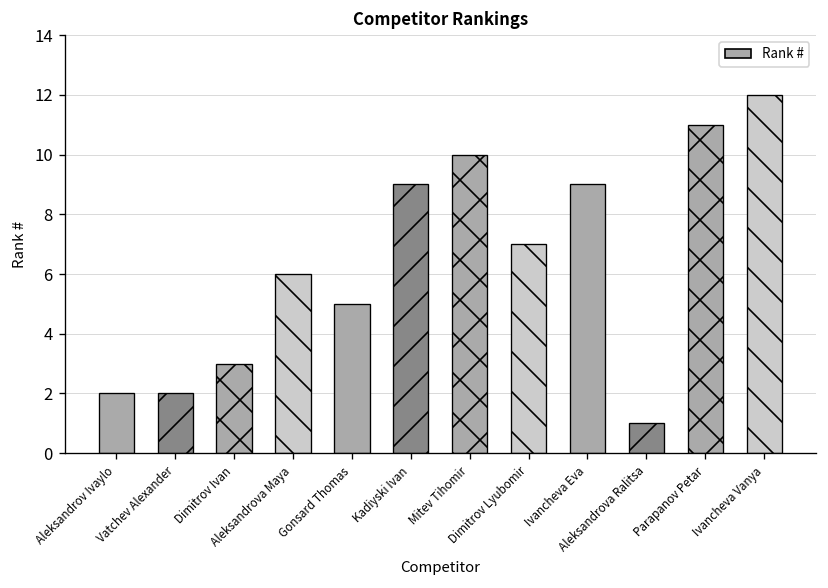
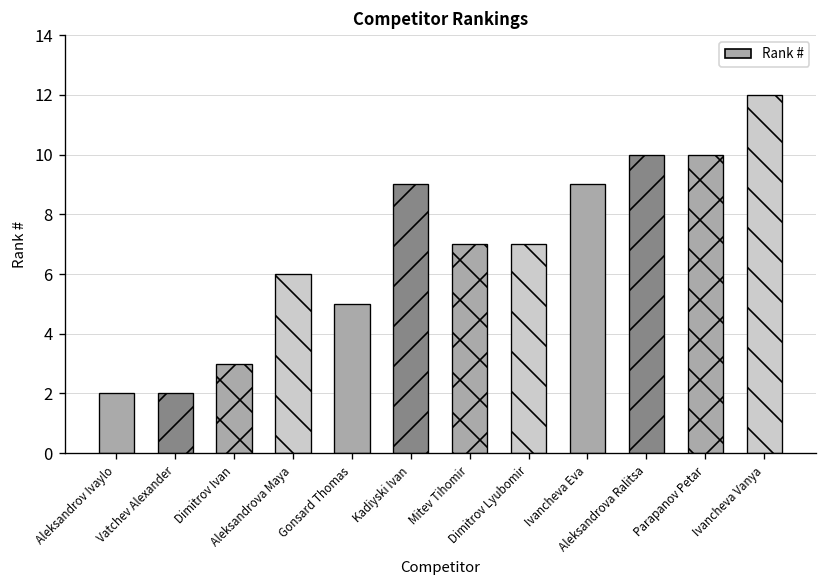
  {
    "Aleksandrov Ivaylo": 2,
    "Vatchev Alexander": 2,
    "Dimitrov Ivan": 3,
    "Aleksandrova Maya": 6,
    "Gonsard Thomas": 5,
    "Kadiyski Ivan": 9,
-   "Mitev Tihomir": 10,
+   "Mitev Tihomir": 7,
    "Dimitrov Lyubomir": 7,
    "Ivancheva Eva": 9,
-   "Aleksandrova Ralitsa": 1,
-   "Parapanov Petar": 11,
+   "Aleksandrova Ralitsa": 10,
+   "Parapanov Petar": 10,
    "Ivancheva Vanya": 12
  }
